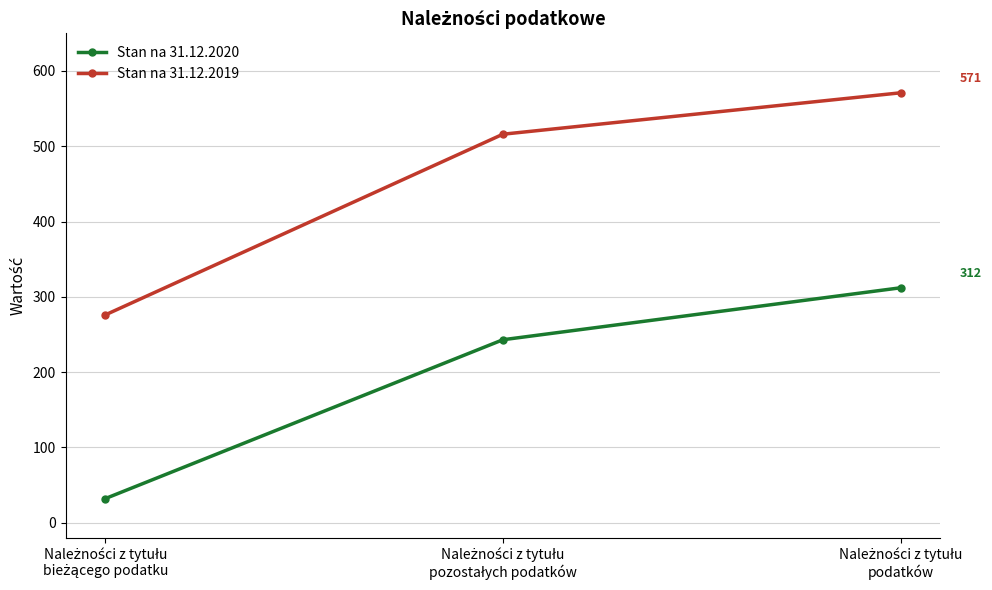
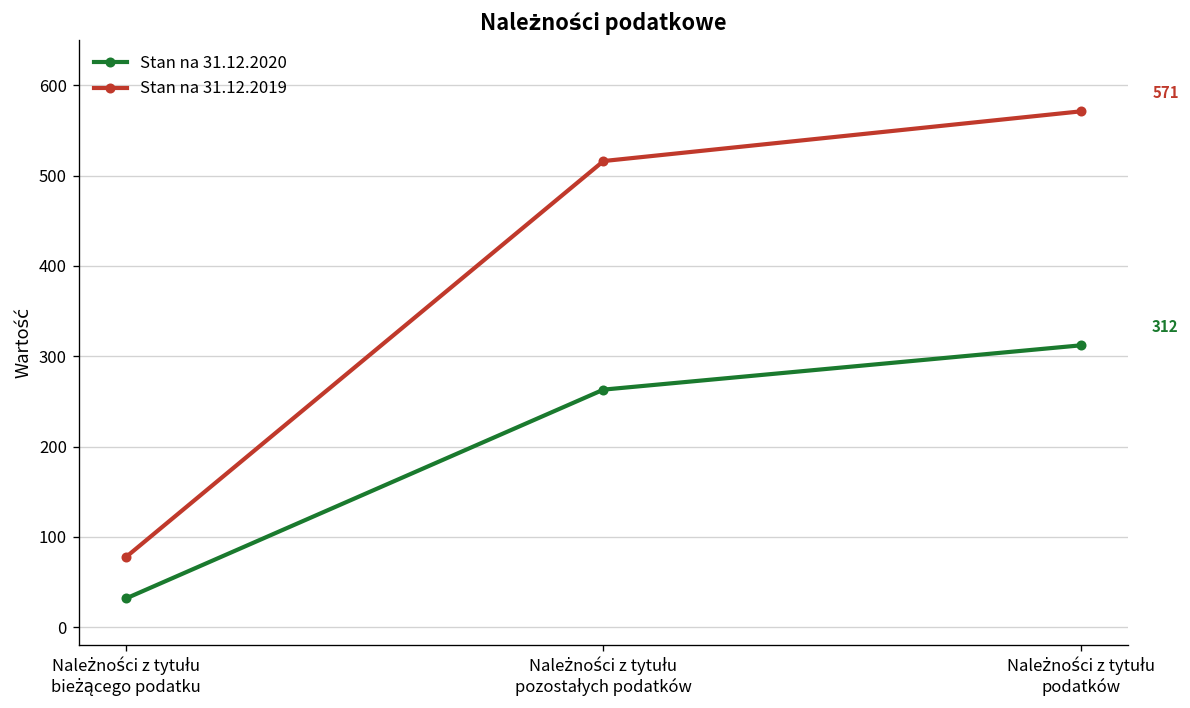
  {
    "Stan na 31.12.2020": {
      "Należności z tytułu bieżącego podatku": 30,
-     "Należności z tytułu pozostałych podatków": 240,
+     "Należności z tytułu pozostałych podatków": 260,
      "Należności z tytułu podatków": 310
    },
    "Stan na 31.12.2019": {
-     "Należności z tytułu bieżącego podatku": 280,
+     "Należności z tytułu bieżącego podatku": 80,
      "Należności z tytułu pozostałych podatków": 520,
      "Należności z tytułu podatków": 570
    }
  }
